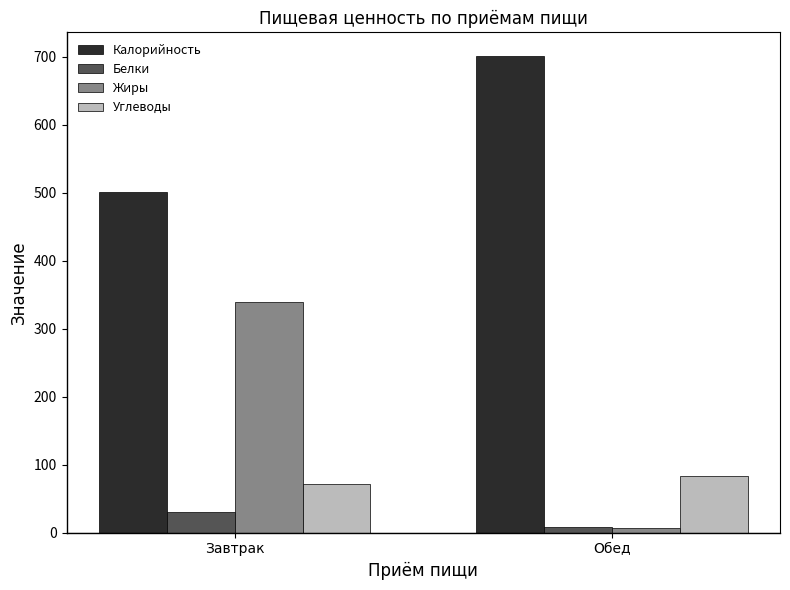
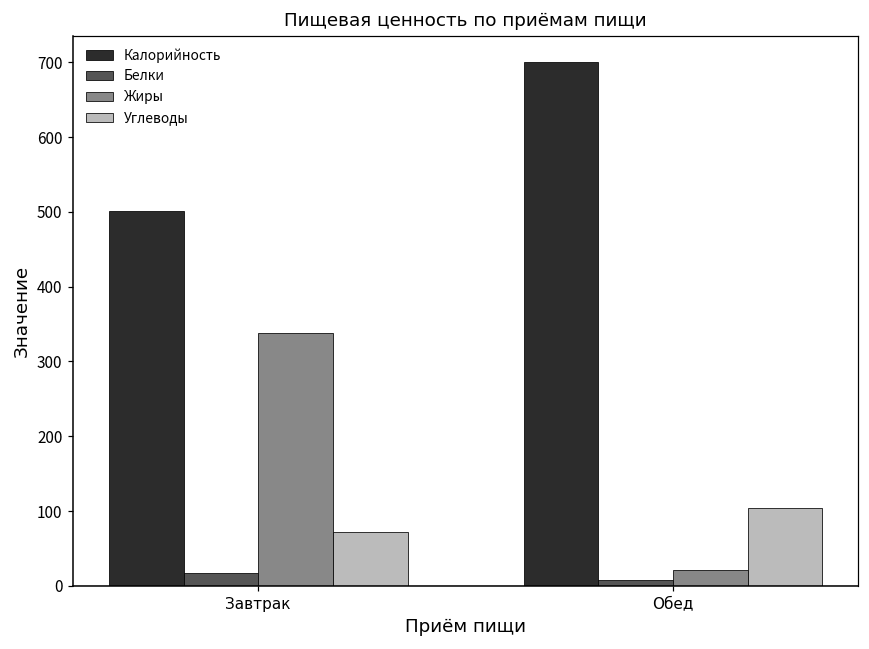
  {
    "Калорийность": {
      "Завтрак": 500,
      "Обед": 700
    },
    "Белки": {
-     "Завтрак": 30,
+     "Завтрак": 20,
      "Обед": 10
    },
    "Жиры": {
      "Завтрак": 340,
-     "Обед": 10
+     "Обед": 20
    },
    "Углеводы": {
      "Завтрак": 70,
-     "Обед": 80
+     "Обед": 100
    }
  }
